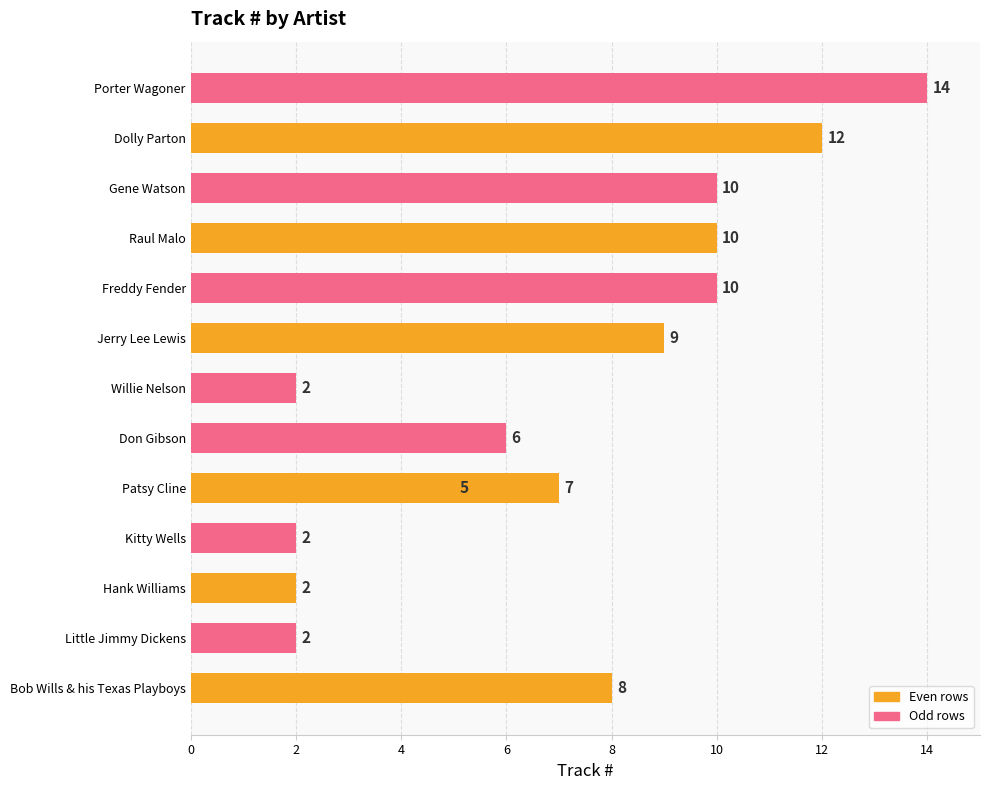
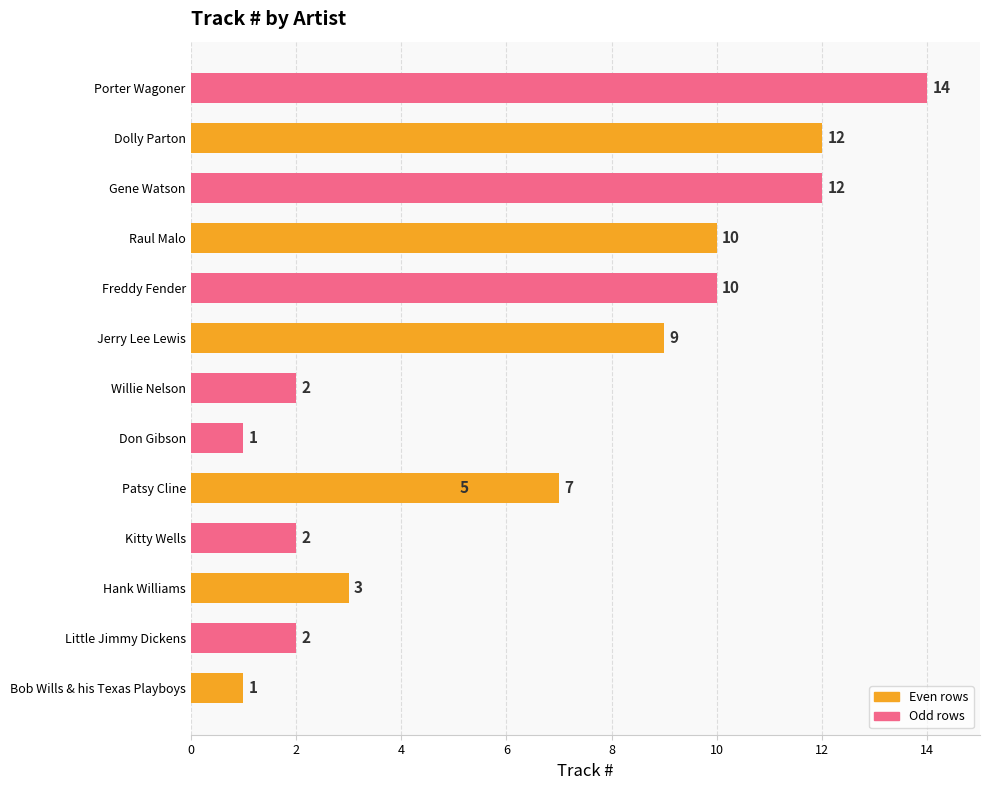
  {
    "Porter Wagoner": 14,
    "Dolly Parton": 12,
-   "Gene Watson": 10,
+   "Gene Watson": 12,
    "Raul Malo": 10,
    "Freddy Fender": 10,
    "Jerry Lee Lewis": 9,
    "Willie Nelson": 2,
-   "Don Gibson": 6,
+   "Don Gibson": 1,
    "Kitty Wells": 2,
-   "Hank Williams": 2,
+   "Hank Williams": 3,
    "Little Jimmy Dickens": 2,
-   "Bob Wills & his Texas Playboys": 8
+   "Bob Wills & his Texas Playboys": 1
  }
